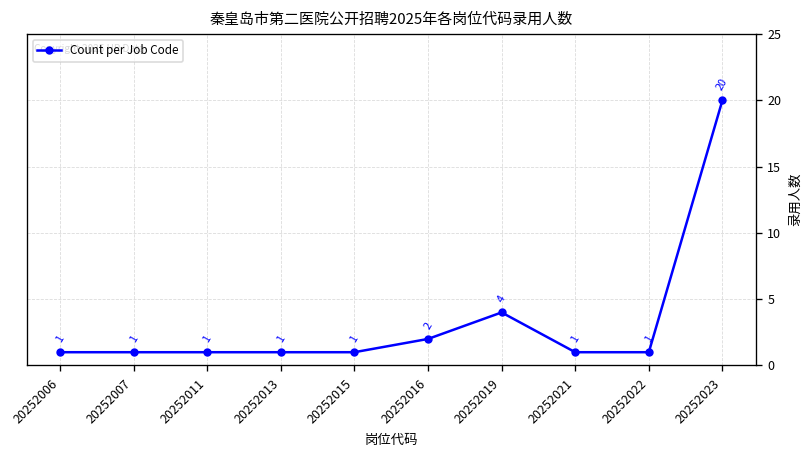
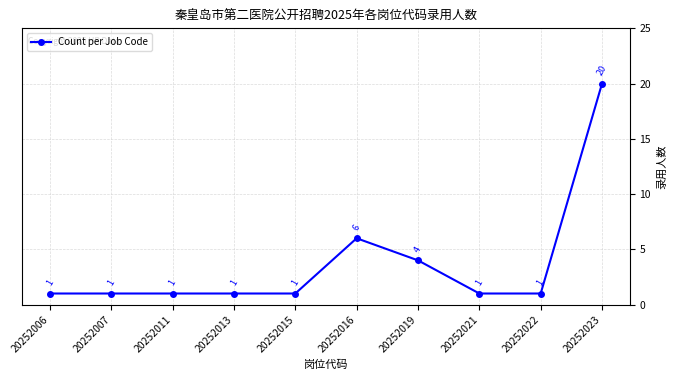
  {
    "20252006": 1,
    "20252007": 1,
    "20252011": 1,
    "20252013": 1,
    "20252015": 1,
-   "20252016": 2,
+   "20252016": 6,
    "20252019": 4,
    "20252021": 1,
    "20252022": 1,
    "20252023": 20
  }
